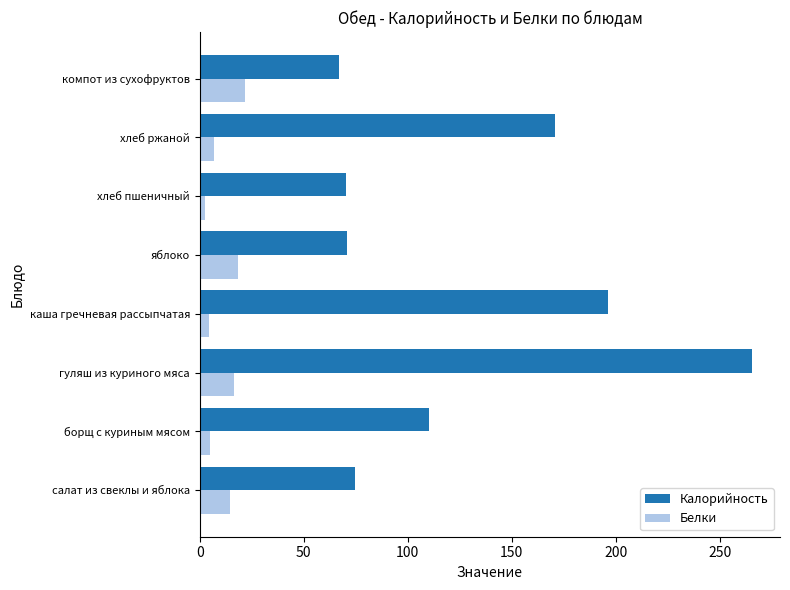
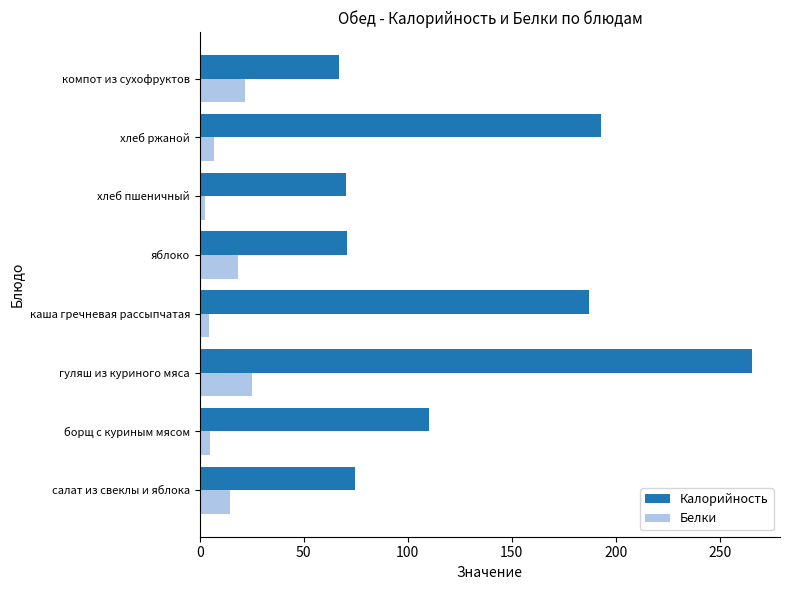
  {
    "Калорийность": {
      "компот из сухофруктов": 67,
-     "хлеб ржаной": 171,
+     "хлеб ржаной": 193,
      "хлеб пшеничный": 70,
      "яблоко": 71,
-     "каша гречневая рассыпчатая": 196,
+     "каша гречневая рассыпчатая": 187,
      "гуляш из куриного мяса": 266,
      "борщ с куриным мясом": 110,
      "салат из свеклы и яблока": 75
    },
    "Белки": {
      "компот из сухофруктов": 22,
      "хлеб ржаной": 7,
      "хлеб пшеничный": 2,
      "яблоко": 18,
      "каша гречневая рассыпчатая": 4,
-     "гуляш из куриного мяса": 16,
+     "гуляш из куриного мяса": 25,
      "борщ с куриным мясом": 5,
      "салат из свеклы и яблока": 15
    }
  }
